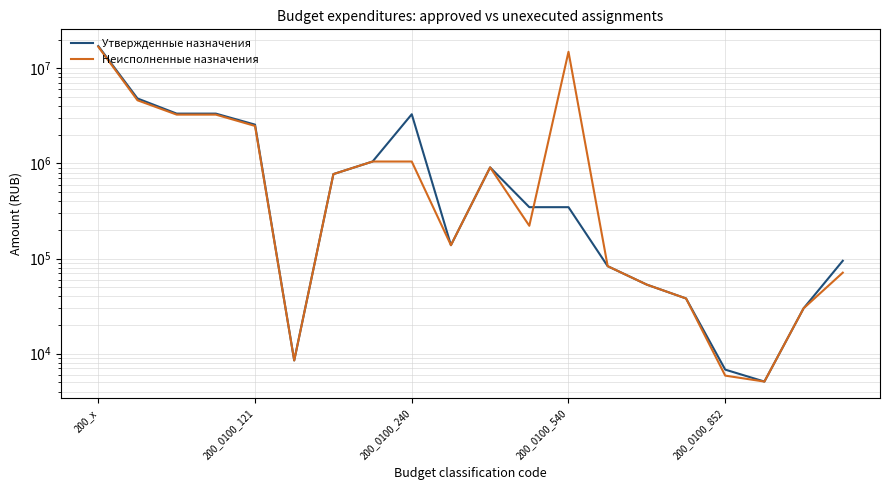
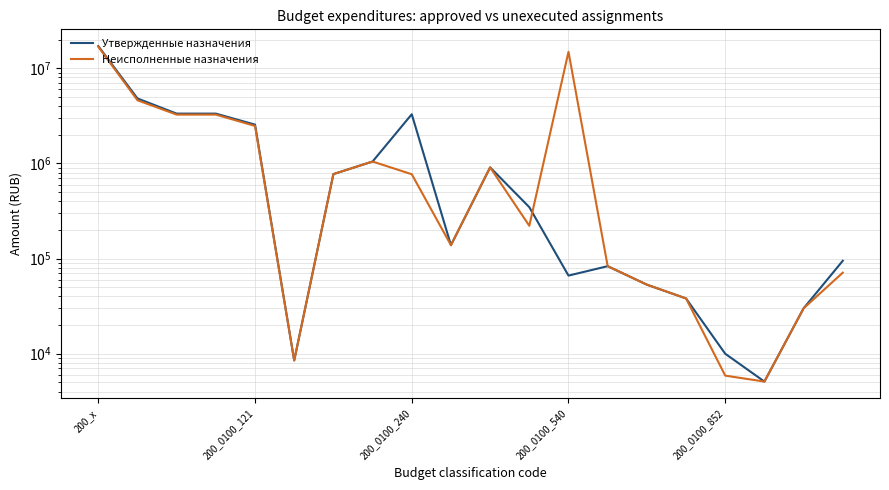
  {
    "Утвержденные назначения": {
      "200_0100_240": 3300000,
-     "200_0100_540": 350000,
-     "200_0100_852": 7000
+     "200_0100_540": 70000,
+     "200_0100_852": 10000
    },
    "Неисполненные назначения": {
-     "200_0100_240": 1000000,
+     "200_0100_240": 800000,
      "200_0100_540": 15000000,
      "200_0100_852": 6000
    }
  }
